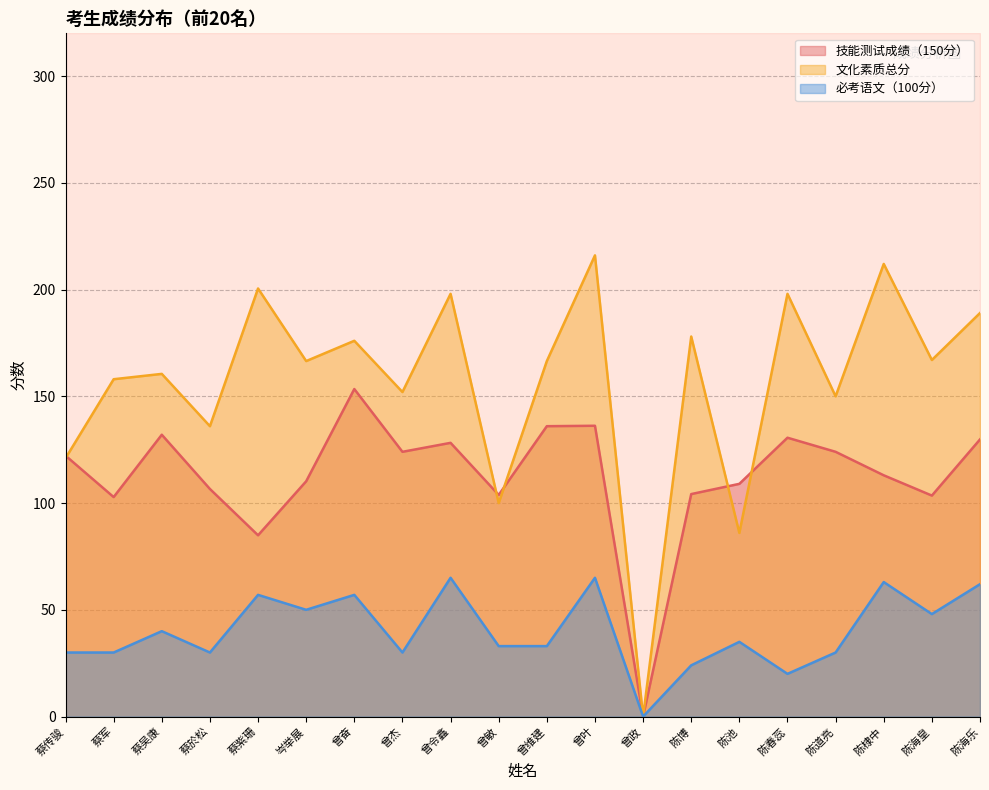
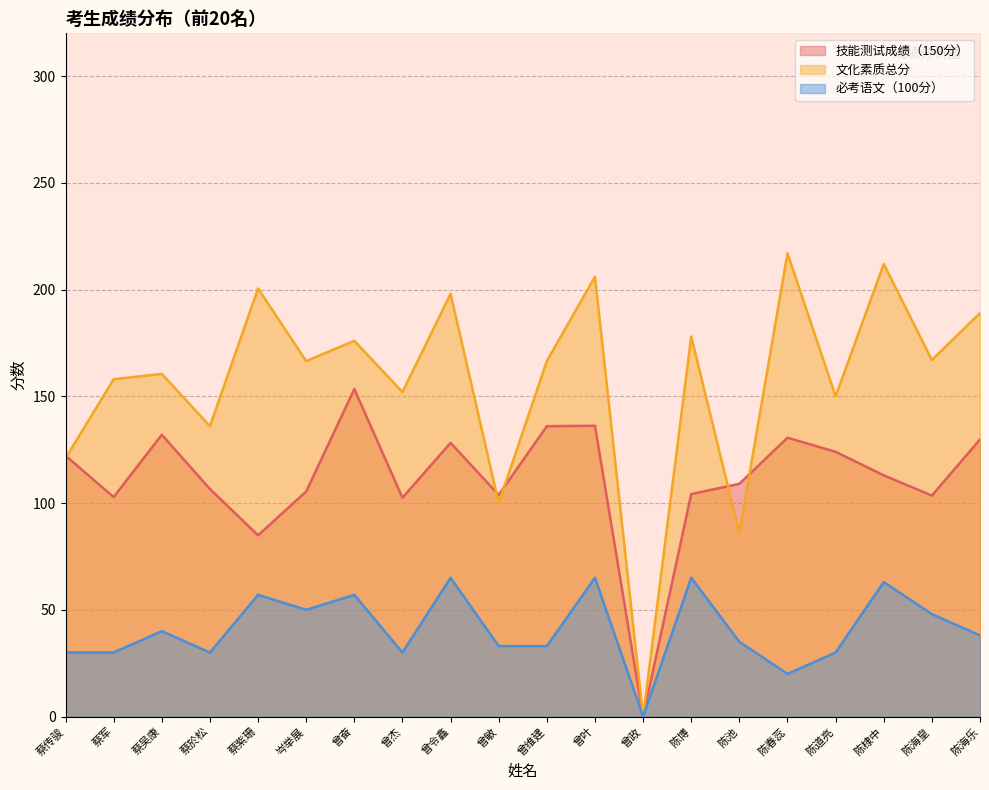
  {
    "技能测试成绩（150分）": {
      "蔡军": 103,
      "蔡吴康": 132,
      "蔡於松": 107,
      "蔡紫珊": 85,
-     "岑举展": 110,
+     "岑举展": 105,
      "曾奋": 153,
-     "曾杰": 124,
+     "曾杰": 103,
      "曾令鑫": 128,
      "曾敏": 104,
      "曾维建": 136,
      "曾叶": 136,
      "陈博": 104,
      "陈池": 109,
      "陈春蕊": 131,
      "陈道亮": 124,
      "陈棣中": 113,
      "陈海皇": 104,
      "陈海乐": 130
    },
    "文化素质总分": {
      "蔡军": 158,
      "蔡吴康": 161,
      "蔡於松": 136,
      "蔡紫珊": 201,
      "岑举展": 167,
      "曾奋": 176,
      "曾杰": 152,
      "曾令鑫": 198,
      "曾敏": 100,
      "曾维建": 167,
-     "曾叶": 216,
+     "曾叶": 206,
      "陈博": 178,
      "陈池": 86,
-     "陈春蕊": 198,
+     "陈春蕊": 217,
      "陈道亮": 150,
      "陈棣中": 212,
      "陈海皇": 167,
      "陈海乐": 189
    },
    "必考语文（100分）": {
      "蔡传骏": 30,
      "蔡军": 30,
      "蔡吴康": 40,
      "蔡於松": 30,
      "蔡紫珊": 57,
      "岑举展": 50,
      "曾奋": 57,
      "曾杰": 30,
      "曾令鑫": 65,
      "曾敏": 33,
      "曾维建": 33,
      "曾叶": 65,
-     "陈博": 24,
+     "陈博": 65,
      "陈池": 35,
      "陈春蕊": 20,
      "陈道亮": 30,
      "陈棣中": 63,
      "陈海皇": 48,
-     "陈海乐": 62
+     "陈海乐": 38
    }
  }
